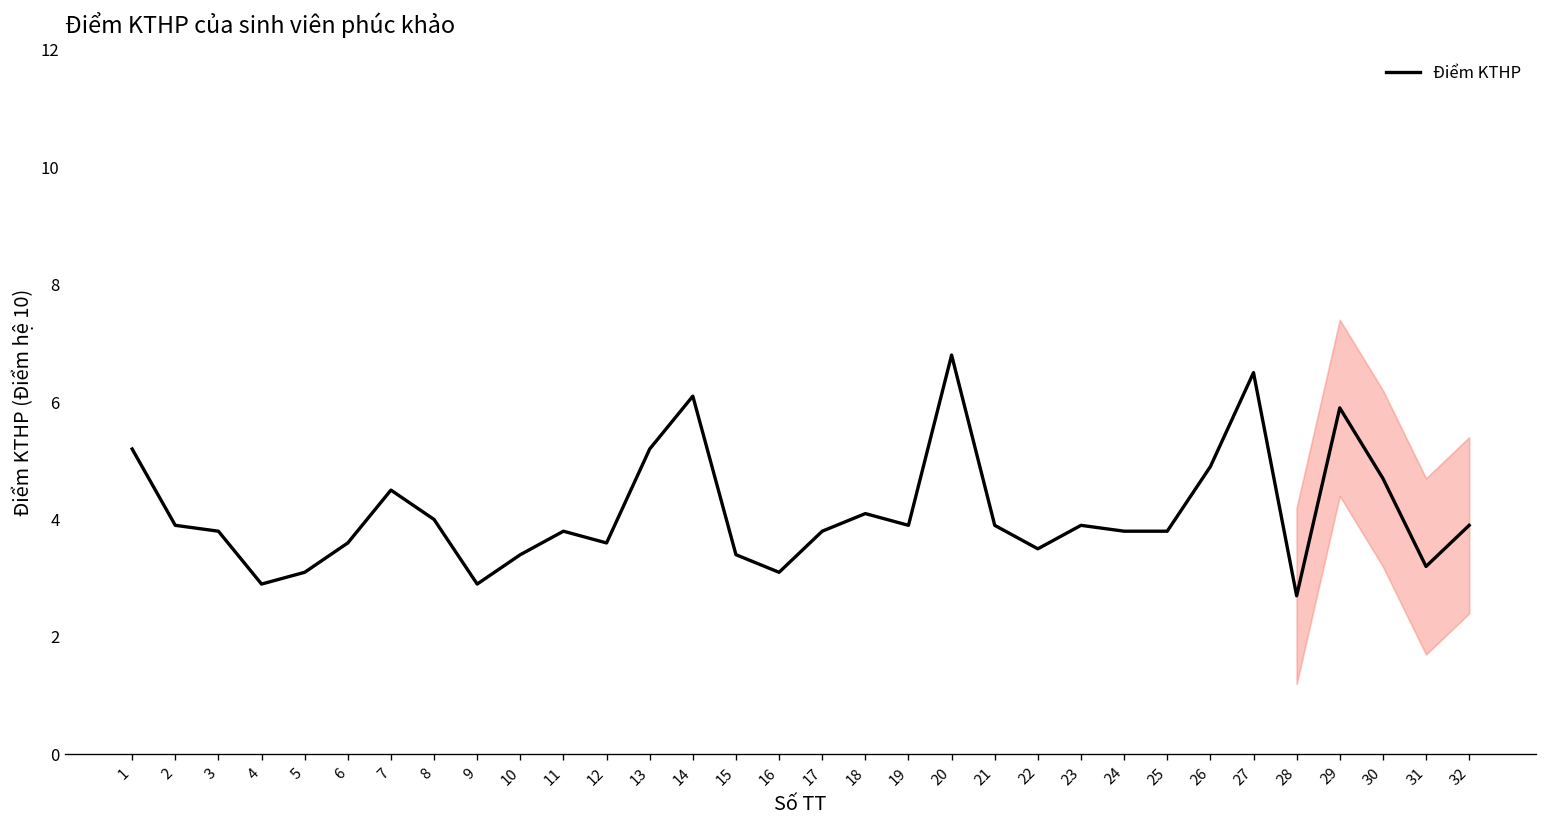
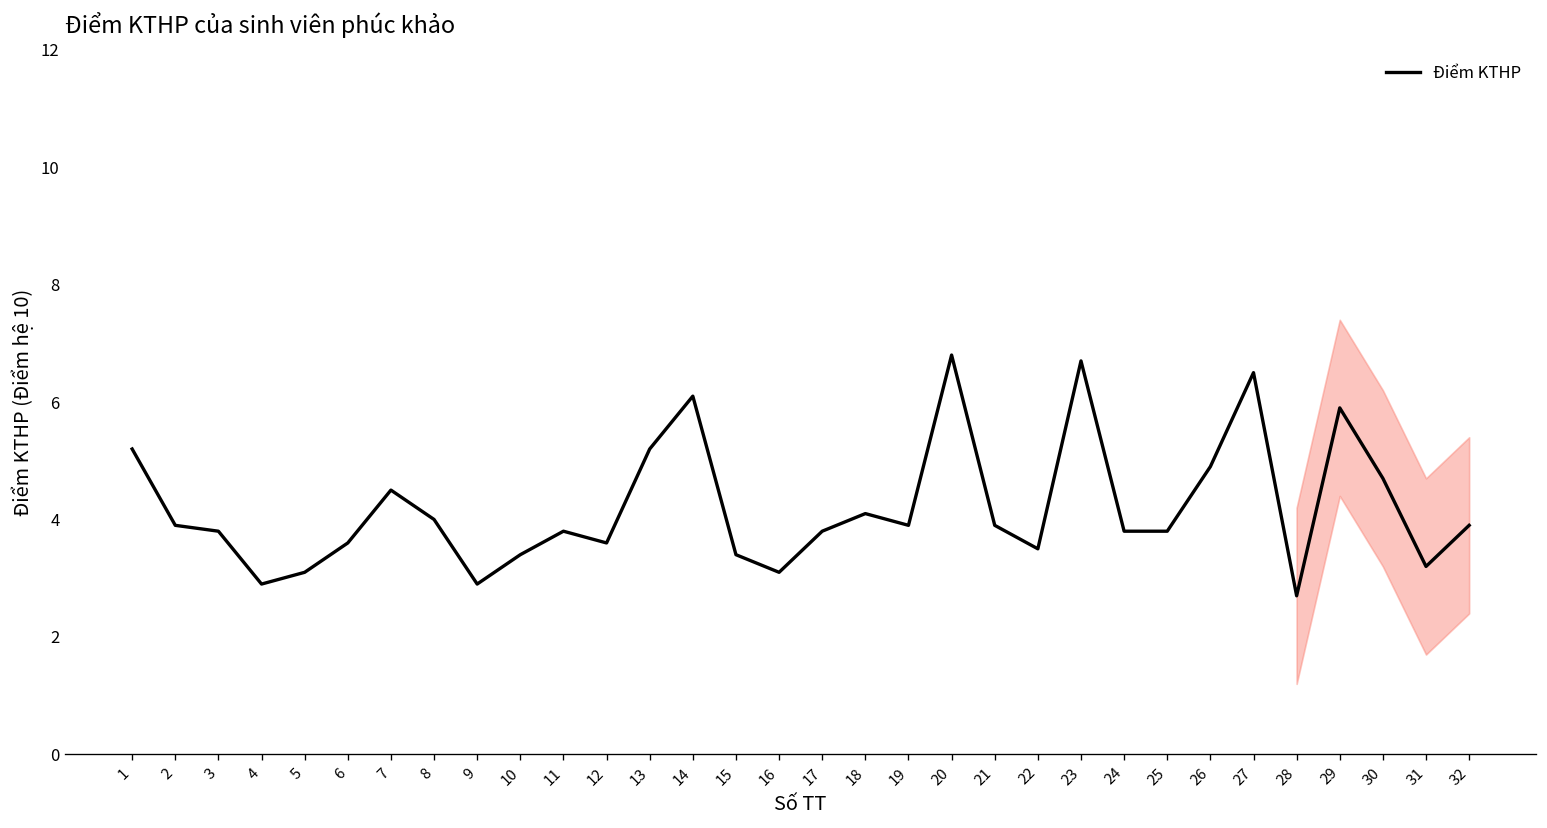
  {
    "Điểm KTHP": {
      "1": 5.2,
      "2": 3.9,
      "3": 3.8,
      "4": 2.9,
      "5": 3.1,
      "6": 3.6,
      "7": 4.5,
      "8": 4.0,
      "9": 2.9,
      "10": 3.4,
      "11": 3.8,
      "12": 3.6,
      "13": 5.2,
      "14": 6.1,
      "15": 3.4,
      "16": 3.1,
      "17": 3.8,
      "18": 4.1,
      "19": 3.9,
      "20": 6.8,
      "21": 3.9,
      "22": 3.5,
-     "23": 3.9,
+     "23": 6.7,
      "24": 3.8,
      "25": 3.8,
      "26": 4.9,
      "27": 6.5,
      "28": 2.7,
      "29": 5.9,
      "30": 4.7,
      "31": 3.2,
      "32": 3.9
    }
  }
